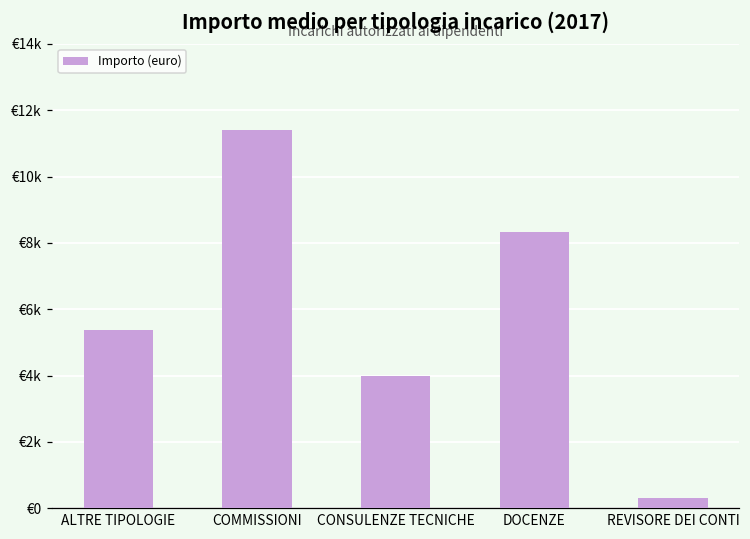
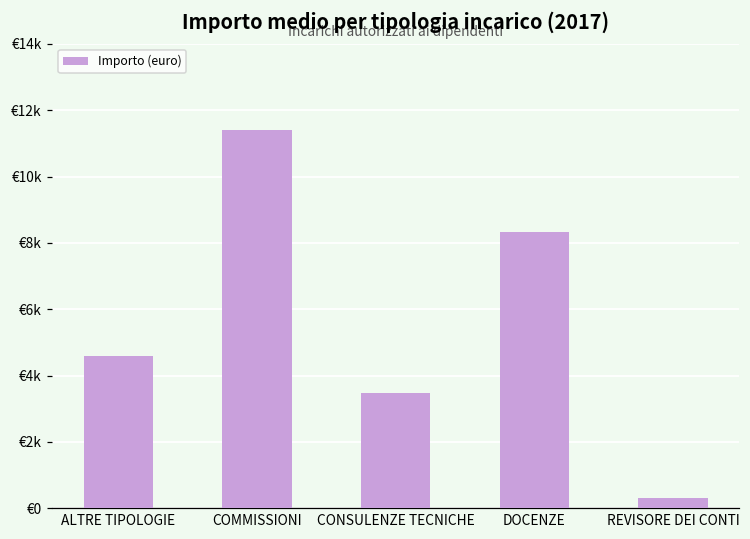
  {
-   "ALTRE TIPOLOGIE": "€5400",
+   "ALTRE TIPOLOGIE": "€4600",
    "COMMISSIONI": "€11400",
-   "CONSULENZE TECNICHE": "€4000",
+   "CONSULENZE TECNICHE": "€3500",
    "DOCENZE": "€8300",
    "REVISORE DEI CONTI": "€300"
  }
